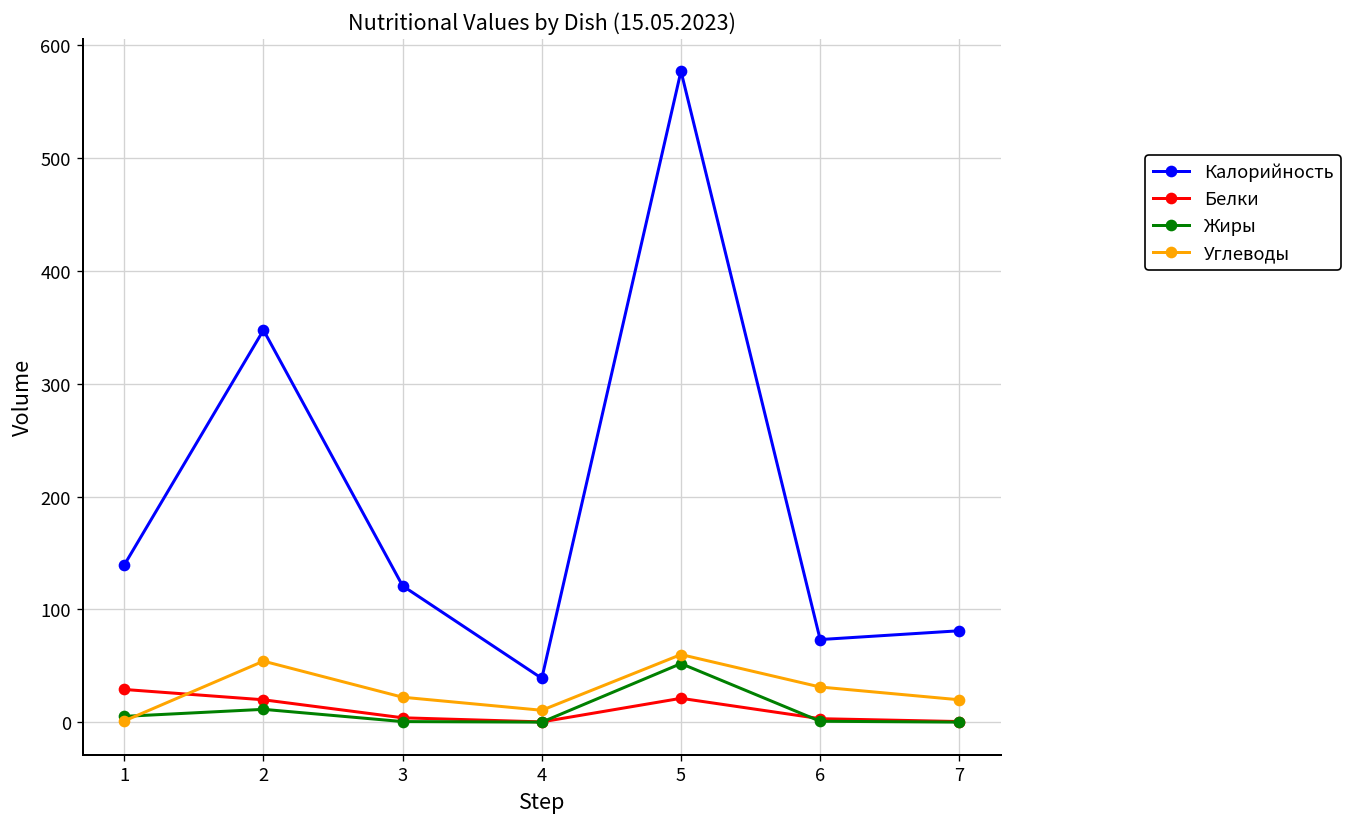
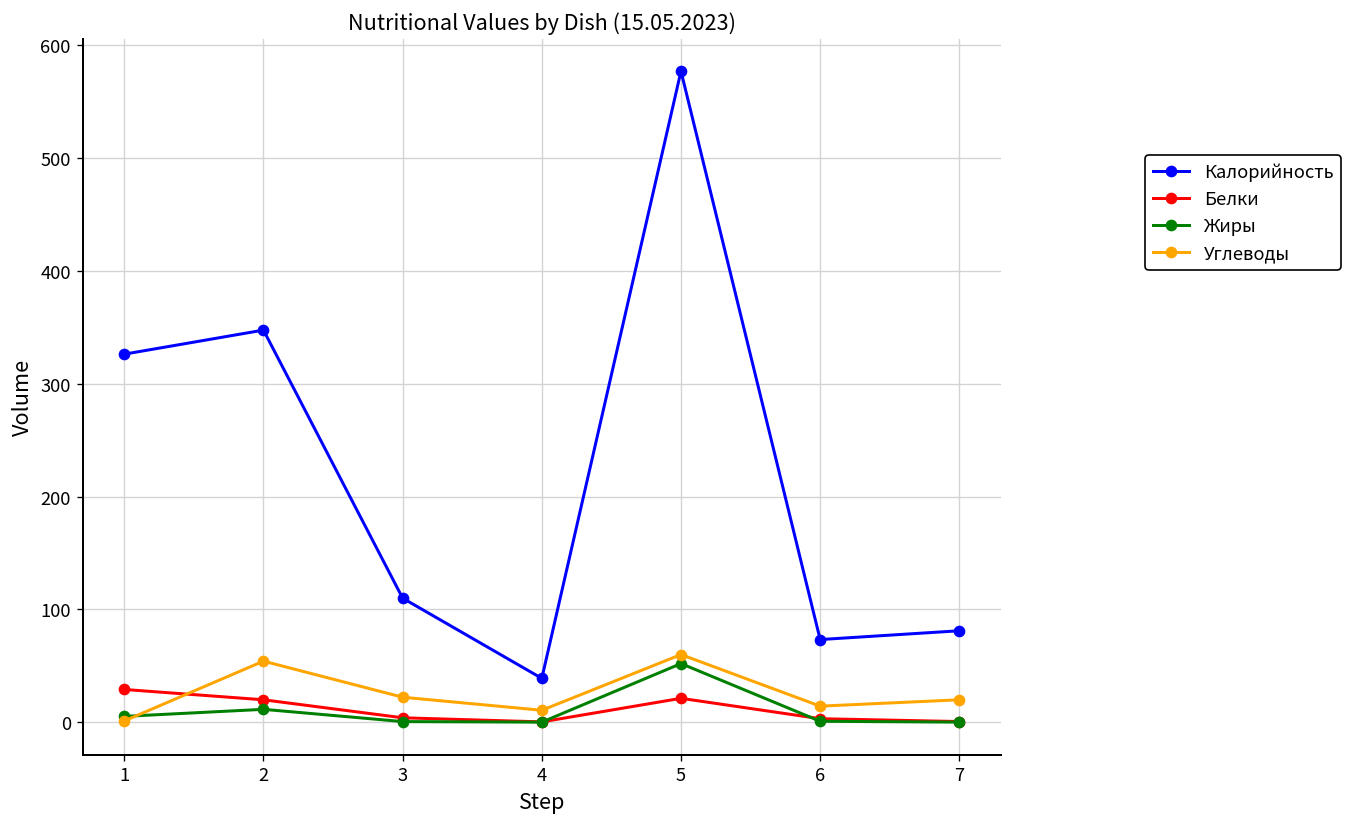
  {
    "Калорийность": {
-     "1": 140,
+     "1": 330,
      "2": 350,
-     "3": 120,
+     "3": 110,
      "4": 40,
      "5": 580,
      "6": 70,
      "7": 80
    },
    "Белки": {
      "1": 30,
      "2": 20,
      "3": 0,
      "5": 20
    },
    "Жиры": {
      "1": 10,
      "2": 10,
      "3": 0,
      "5": 50
    },
    "Углеводы": {
      "1": 0,
      "2": 50,
      "3": 20,
      "4": 10,
      "5": 60,
-     "6": 30,
+     "6": 10,
      "7": 20
    }
  }
